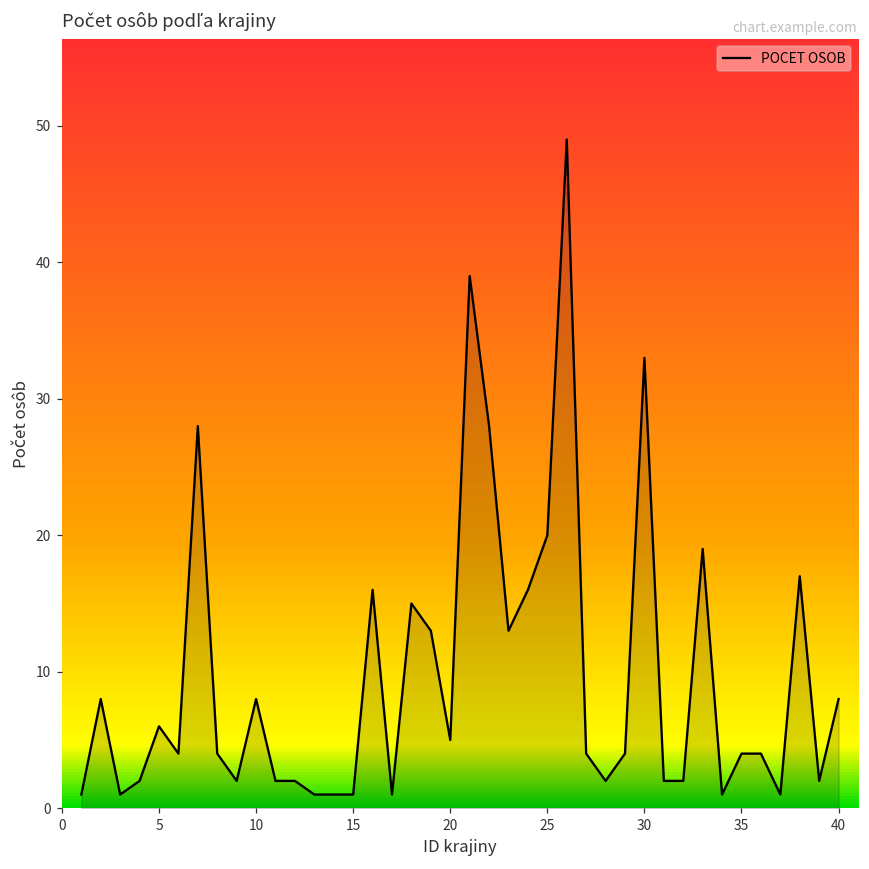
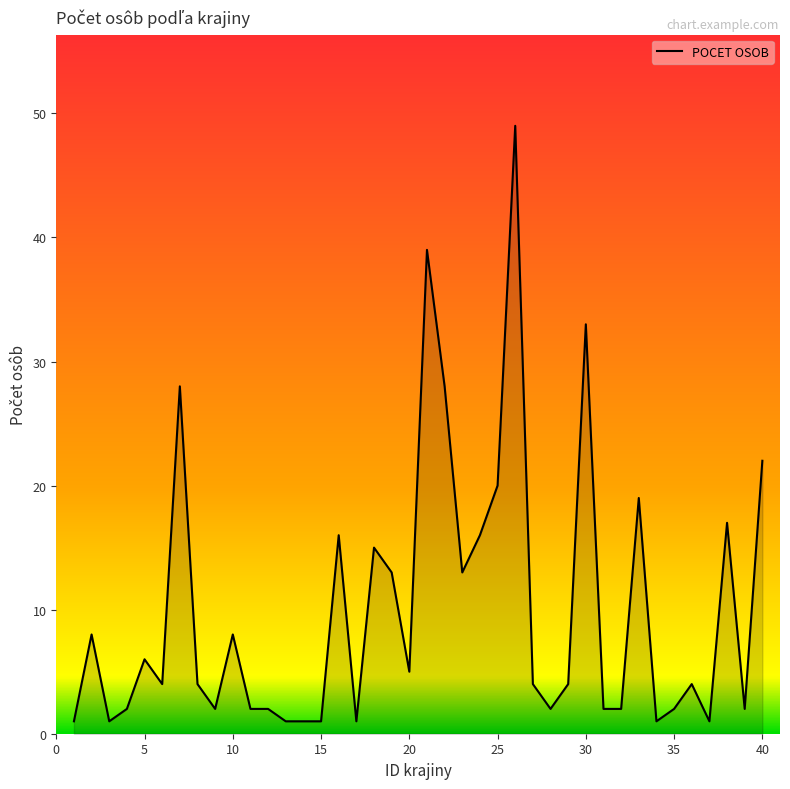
  {
    "5": 6,
    "10": 8,
    "15": 1,
    "20": 5,
    "25": 20,
    "30": 33,
-   "35": 4,
-   "40": 8
+   "35": 2,
+   "40": 22
  }
